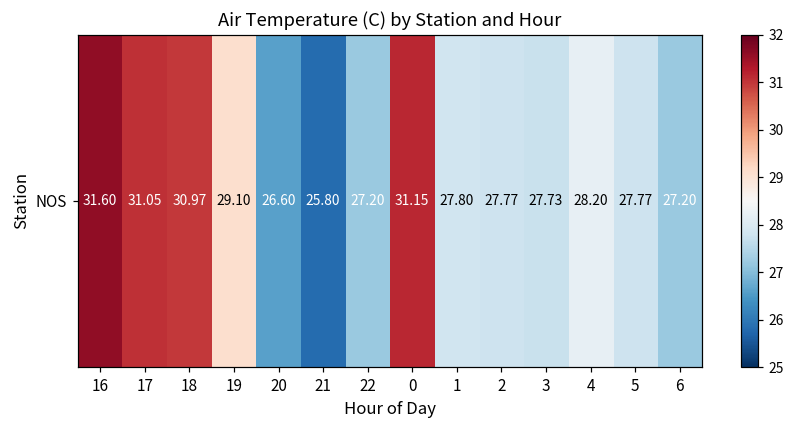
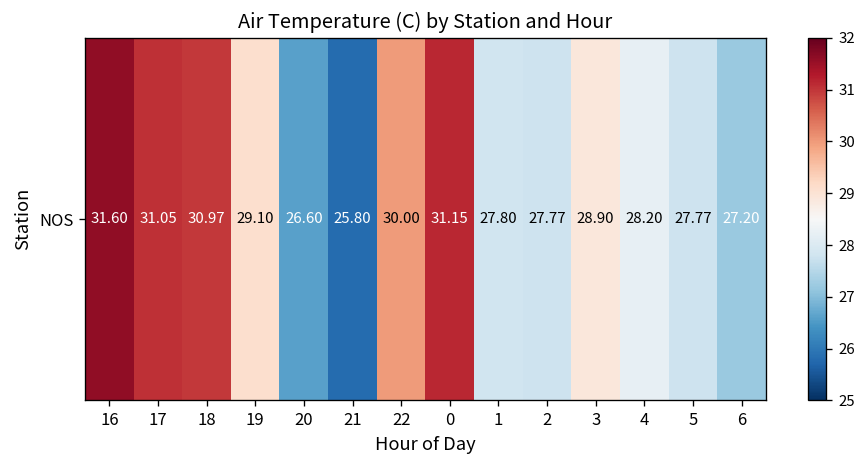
  {
    "NOS": {
      "16": 31.60,
      "17": 31.05,
      "18": 30.97,
      "19": 29.10,
      "20": 26.60,
      "21": 25.80,
-     "22": 27.20,
+     "22": 30.00,
      "0": 31.15,
      "1": 27.80,
      "2": 27.77,
-     "3": 27.73,
+     "3": 28.90,
      "4": 28.20,
      "5": 27.77,
      "6": 27.20
    }
  }
